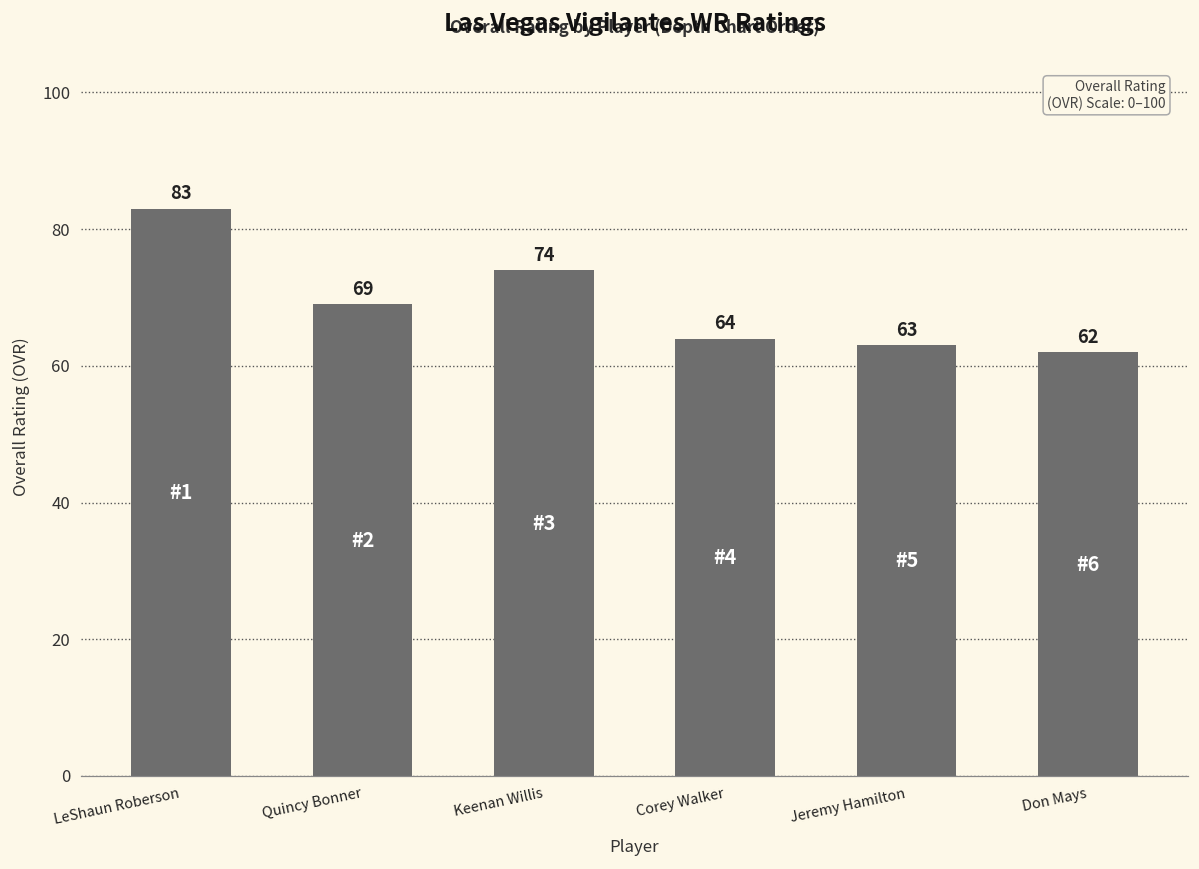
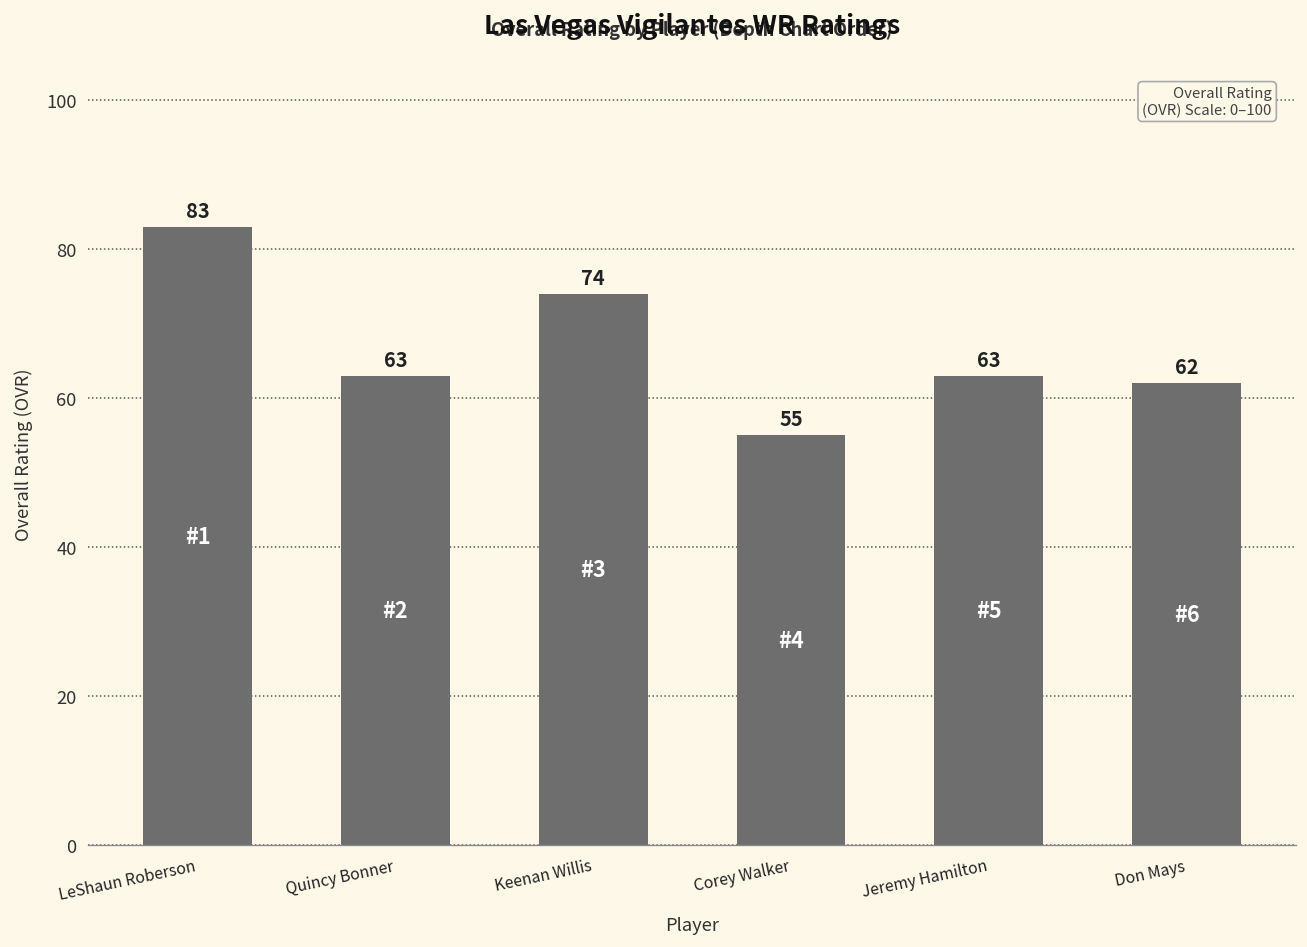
  {
    "LeShaun Roberson": 83,
-   "Quincy Bonner": 69,
+   "Quincy Bonner": 63,
    "Keenan Willis": 74,
-   "Corey Walker": 64,
+   "Corey Walker": 55,
    "Jeremy Hamilton": 63,
    "Don Mays": 62
  }
